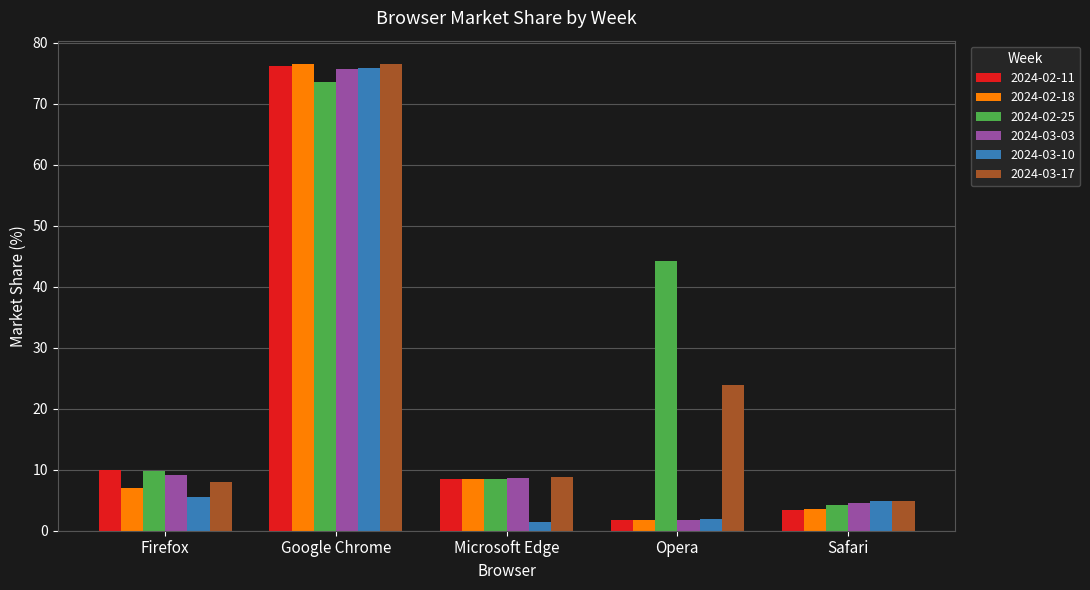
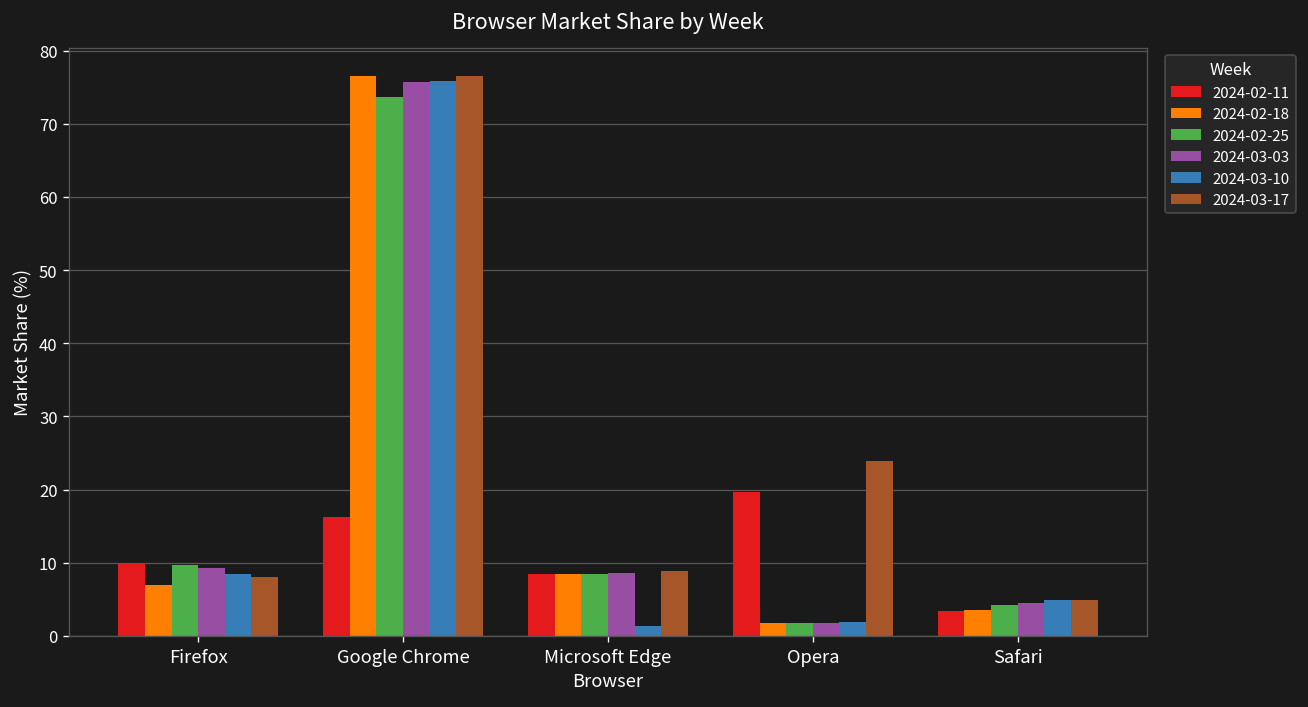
  {
    "2024-02-11": {
      "Firefox": 10,
-     "Google Chrome": 76,
+     "Google Chrome": 16,
      "Microsoft Edge": 8,
-     "Opera": 2,
+     "Opera": 20,
      "Safari": 3
    },
    "2024-02-18": {
      "Firefox": 7,
      "Google Chrome": 76,
      "Microsoft Edge": 8,
      "Opera": 2,
      "Safari": 4
    },
    "2024-02-25": {
      "Firefox": 10,
      "Google Chrome": 74,
      "Microsoft Edge": 8,
-     "Opera": 44,
+     "Opera": 2,
      "Safari": 4
    },
    "2024-03-03": {
      "Firefox": 9,
      "Google Chrome": 76,
      "Microsoft Edge": 9,
      "Opera": 2,
      "Safari": 5
    },
    "2024-03-10": {
-     "Firefox": 6,
+     "Firefox": 8,
      "Google Chrome": 76,
      "Microsoft Edge": 1,
      "Opera": 2,
      "Safari": 5
    },
    "2024-03-17": {
      "Firefox": 8,
      "Google Chrome": 77,
      "Microsoft Edge": 9,
      "Opera": 24,
      "Safari": 5
    }
  }
